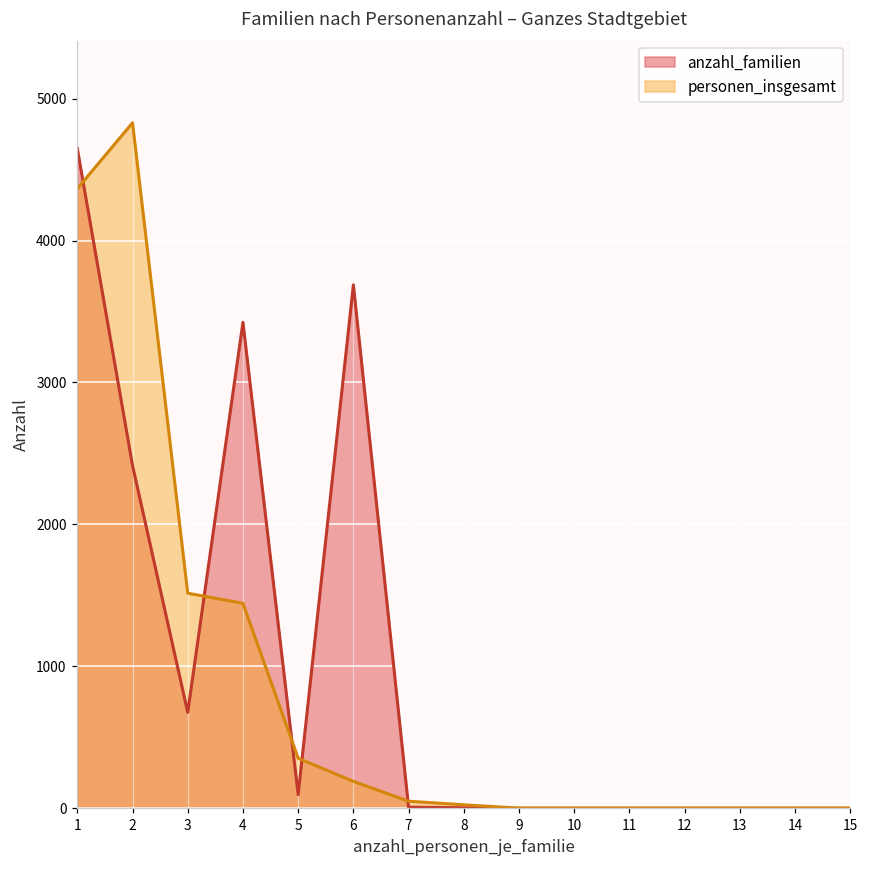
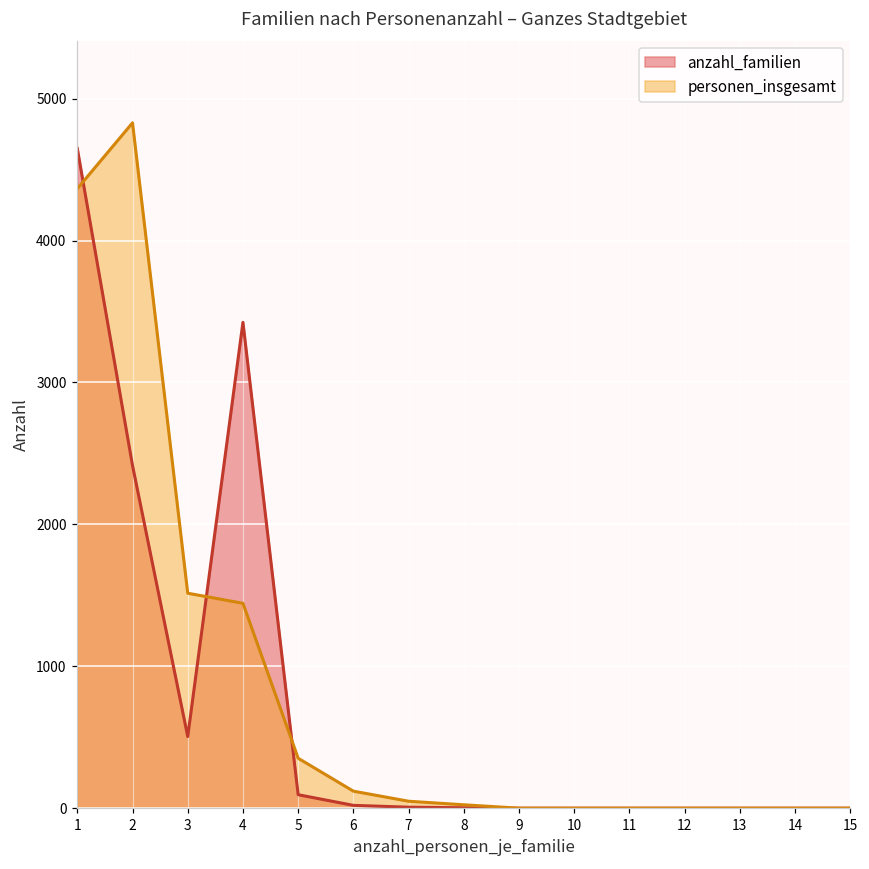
  {
    "anzahl_familien": {
      "1": 4650,
      "2": 2420,
-     "3": 680,
+     "3": 510,
      "4": 3420,
      "5": 100,
-     "6": 3690,
+     "6": 20,
      "7": 10,
      "8": 0
    },
    "personen_insgesamt": {
      "1": 4370,
      "2": 4830,
      "3": 1520,
      "4": 1440,
      "5": 350,
-     "6": 190,
+     "6": 120,
      "7": 50,
      "8": 20
    }
  }
